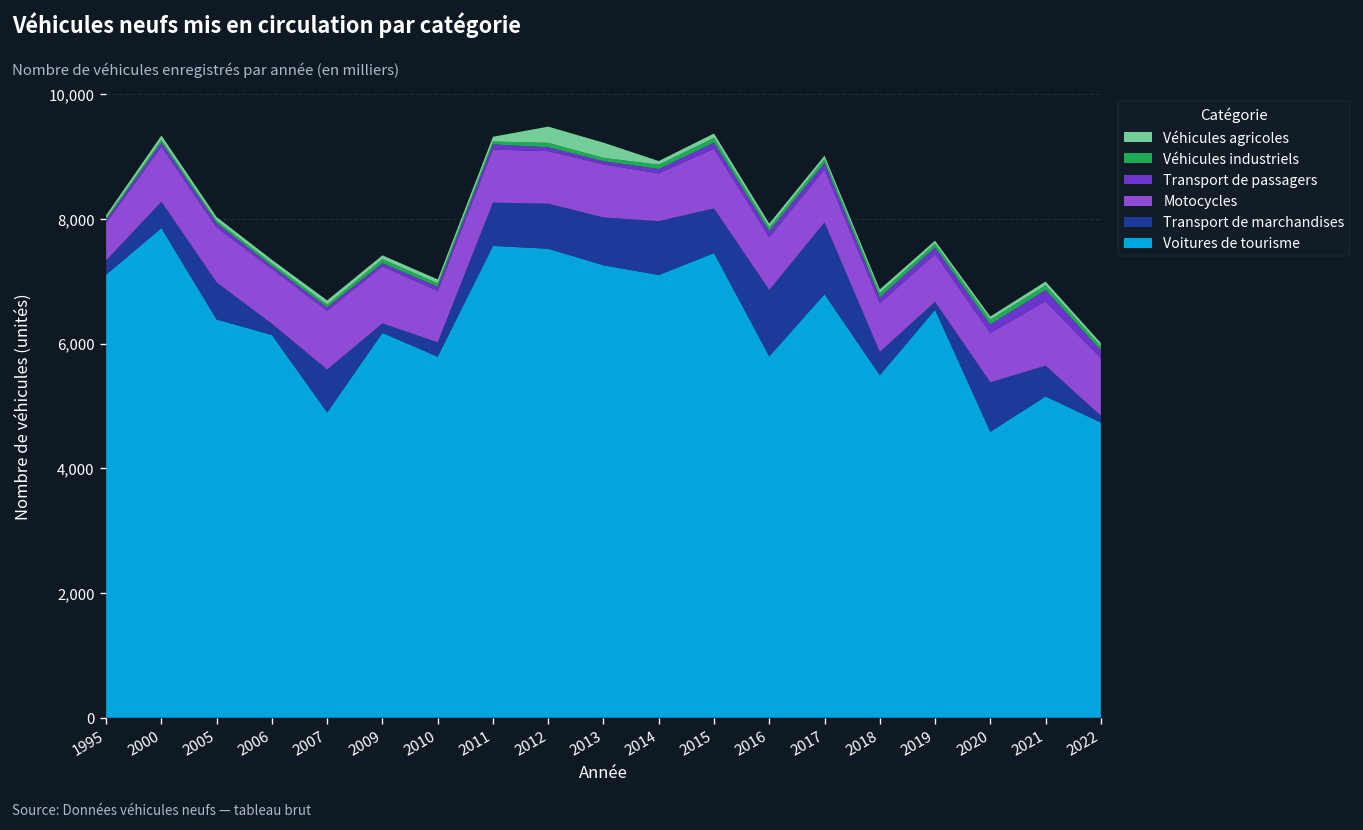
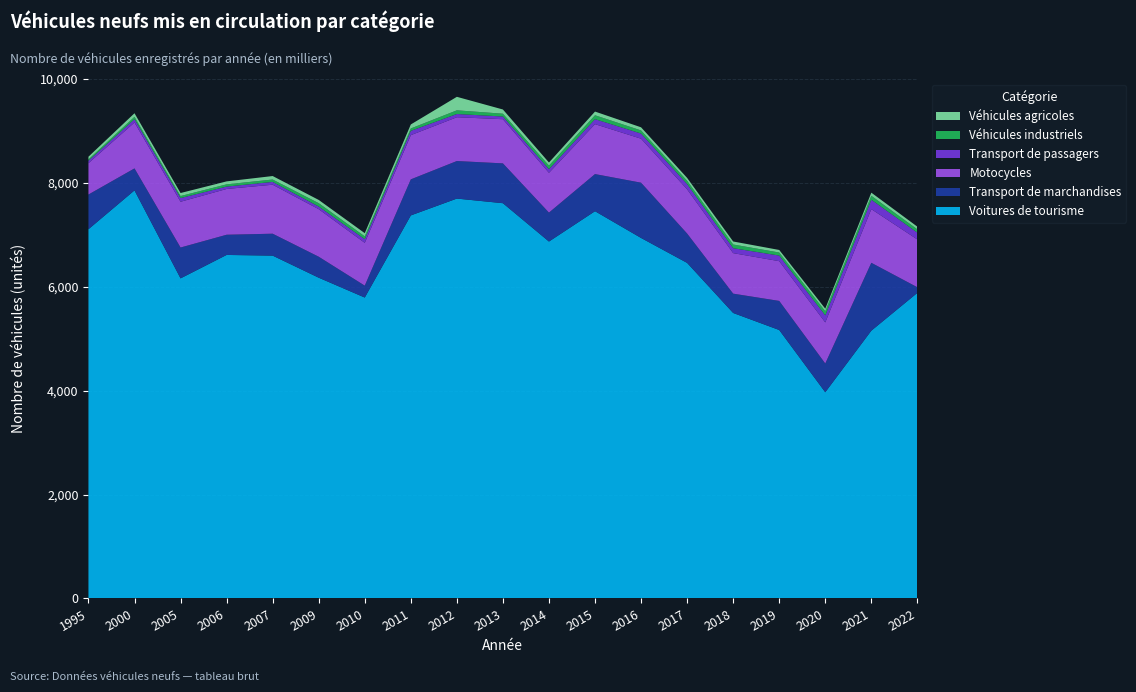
  {
    "Voitures de tourisme": {
      "1995": "7,100",
      "2000": "7,900",
-     "2005": "6,400",
-     "2006": "6,100",
-     "2007": "4,900",
+     "2005": "6,200",
+     "2006": "6,600",
+     "2007": "6,600",
      "2009": "6,200",
      "2010": "5,800",
-     "2011": "7,600",
-     "2012": "7,500",
-     "2013": "7,300",
-     "2014": "7,100",
+     "2011": "7,400",
+     "2012": "7,700",
+     "2013": "7,600",
+     "2014": "6,900",
      "2015": "7,500",
-     "2016": "5,800",
-     "2017": "6,800",
+     "2016": "6,900",
+     "2017": "6,500",
      "2018": "5,500",
-     "2019": "6,500",
-     "2020": "4,600",
+     "2019": "5,200",
+     "2020": "4,000",
      "2021": "5,200",
-     "2022": "4,700"
+     "2022": "5,900"
    },
    "Transport de marchandises": {
-     "1995": "200",
+     "1995": "700",
      "2000": "400",
      "2005": "600",
-     "2006": "200",
-     "2007": "700",
-     "2009": "200",
+     "2006": "400",
+     "2007": "400",
+     "2009": "400",
      "2010": "200",
      "2011": "700",
      "2012": "700",
      "2013": "800",
-     "2014": "900",
+     "2014": "600",
      "2015": "700",
      "2016": "1,100",
-     "2017": "1,200",
+     "2017": "600",
      "2018": "400",
-     "2019": "100",
-     "2020": "800",
-     "2021": "500",
+     "2019": "600",
+     "2020": "600",
+     "2021": "1,300",
      "2022": "100"
    },
    "Véhicules industriels": {
      "2009": "100",
      "2010": "100",
      "2012": "100",
      "2013": "100",
      "2014": "100",
      "2015": "100",
      "2016": "100",
      "2017": "100",
      "2018": "100",
      "2020": "100",
      "2021": "100",
      "2022": "100"
    },
    "Véhicules agricoles": {
      "1995": "100",
      "2000": "100",
      "2005": "100",
      "2006": "100",
      "2007": "100",
      "2009": "100",
      "2010": "100",
      "2011": "100",
      "2012": "300",
-     "2013": "200",
+     "2013": "100",
      "2014": "100",
      "2015": "100",
      "2016": "100",
      "2017": "100",
      "2018": "100",
      "2020": "100",
      "2021": "100",
      "2022": "100"
    }
  }
